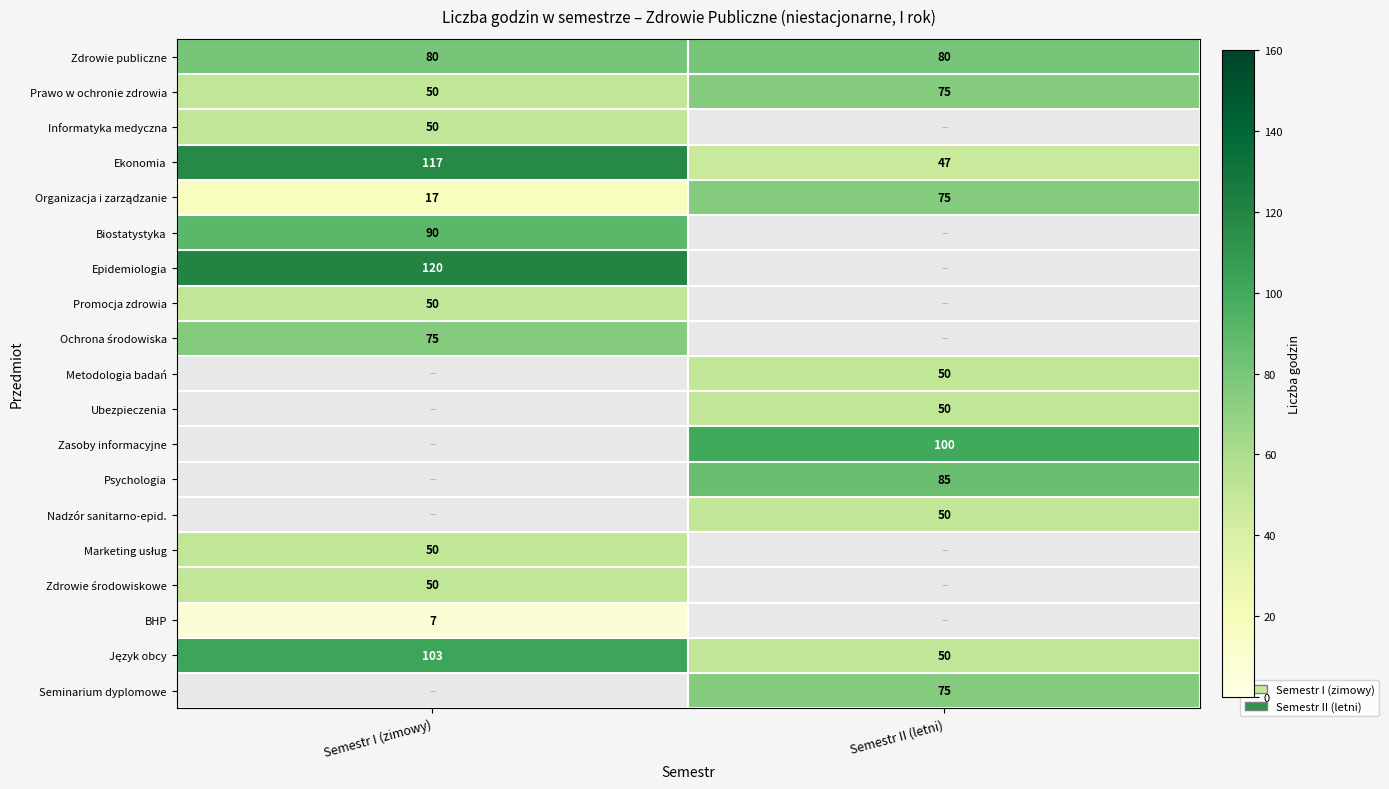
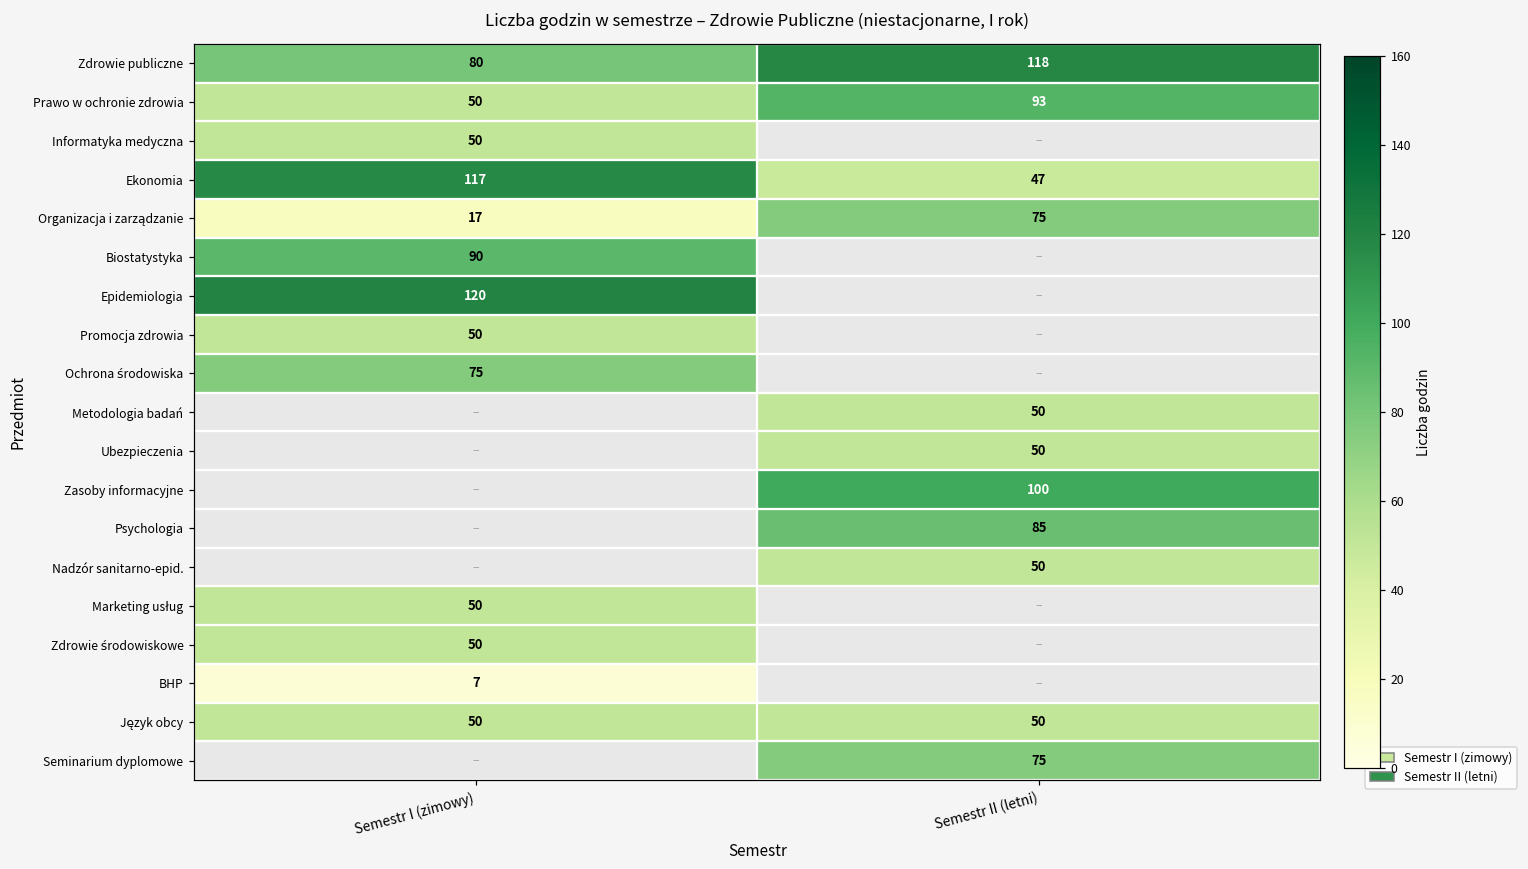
  {
    "Zdrowie publiczne": {
      "Semestr I (zimowy)": 80,
-     "Semestr II (letni)": 80
+     "Semestr II (letni)": 118
    },
    "Prawo w ochronie zdrowia": {
      "Semestr I (zimowy)": 50,
-     "Semestr II (letni)": 75
+     "Semestr II (letni)": 93
    },
    "Informatyka medyczna": {
      "Semestr I (zimowy)": 50
    },
    "Ekonomia": {
      "Semestr I (zimowy)": 117,
      "Semestr II (letni)": 47
    },
    "Organizacja i zarządzanie": {
      "Semestr I (zimowy)": 17,
      "Semestr II (letni)": 75
    },
    "Biostatystyka": {
      "Semestr I (zimowy)": 90
    },
    "Epidemiologia": {
      "Semestr I (zimowy)": 120
    },
    "Promocja zdrowia": {
      "Semestr I (zimowy)": 50
    },
    "Ochrona środowiska": {
      "Semestr I (zimowy)": 75
    },
    "Metodologia badań": {
      "Semestr II (letni)": 50
    },
    "Ubezpieczenia": {
      "Semestr II (letni)": 50
    },
    "Zasoby informacyjne": {
      "Semestr II (letni)": 100
    },
    "Psychologia": {
      "Semestr II (letni)": 85
    },
    "Nadzór sanitarno-epid.": {
      "Semestr II (letni)": 50
    },
    "Marketing usług": {
      "Semestr I (zimowy)": 50
    },
    "Zdrowie środowiskowe": {
      "Semestr I (zimowy)": 50
    },
    "BHP": {
      "Semestr I (zimowy)": 7
    },
    "Język obcy": {
-     "Semestr I (zimowy)": 103,
+     "Semestr I (zimowy)": 50,
      "Semestr II (letni)": 50
    },
    "Seminarium dyplomowe": {
      "Semestr II (letni)": 75
    }
  }
